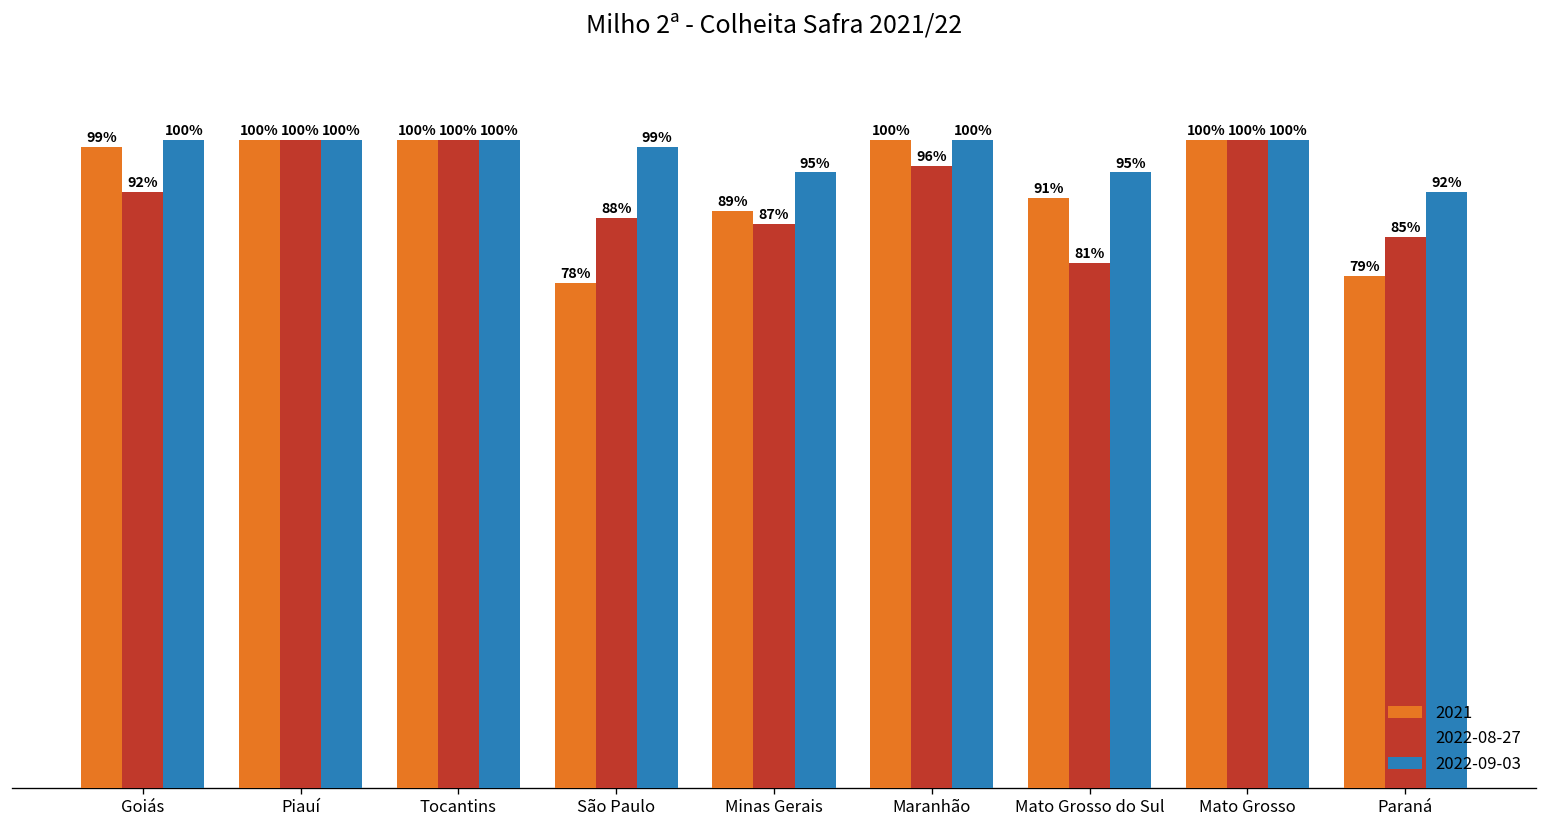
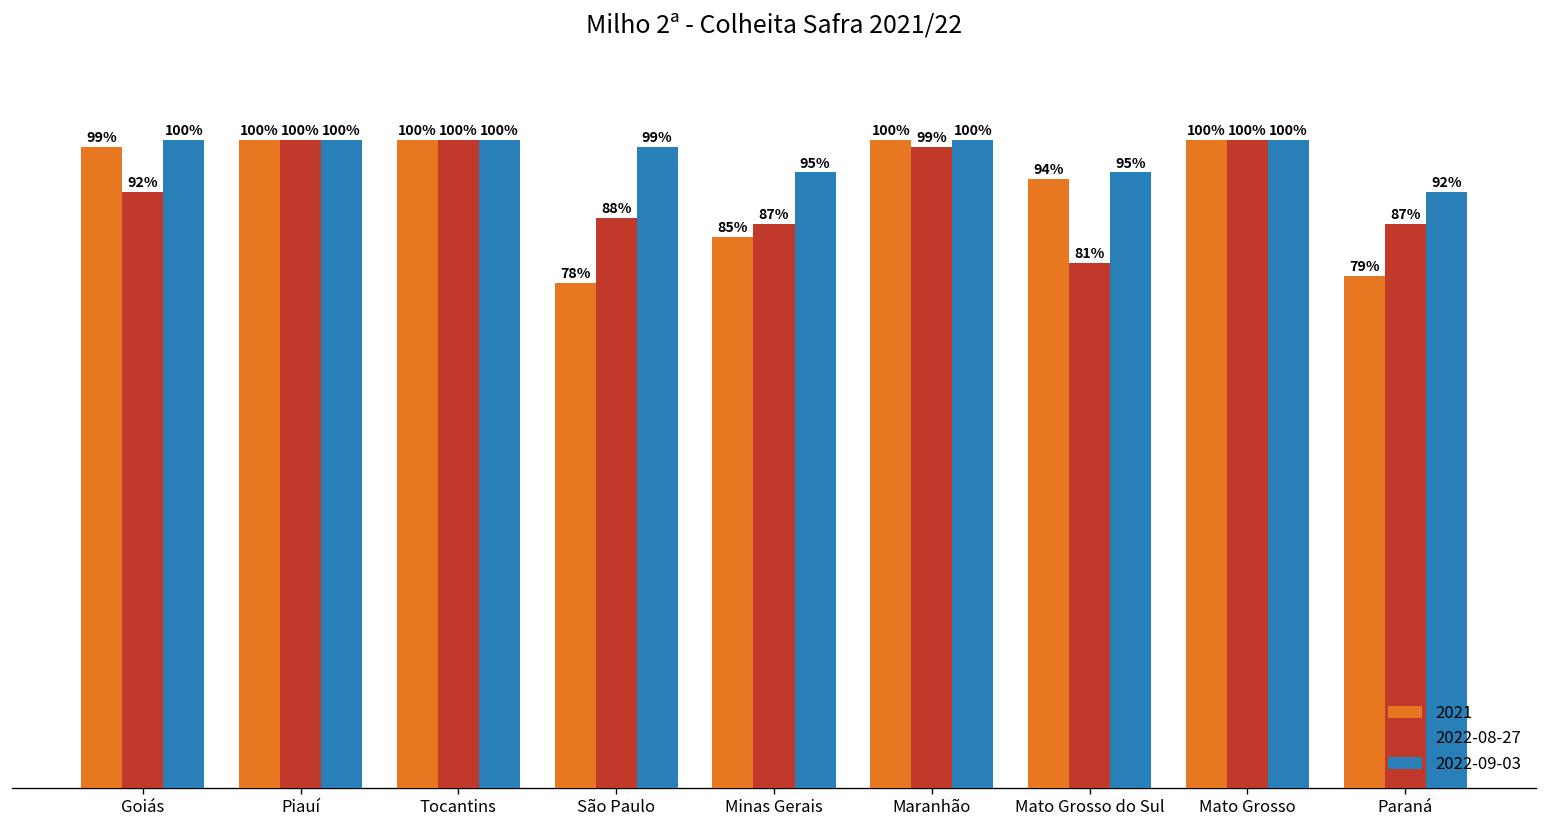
  {
    "2021": {
      "Goiás": "99%",
      "Piauí": "100%",
      "Tocantins": "100%",
      "São Paulo": "78%",
-     "Minas Gerais": "89%",
+     "Minas Gerais": "85%",
      "Maranhão": "100%",
-     "Mato Grosso do Sul": "91%",
+     "Mato Grosso do Sul": "94%",
      "Mato Grosso": "100%",
      "Paraná": "79%"
    },
    "2022-08-27": {
      "Goiás": "92%",
      "Piauí": "100%",
      "Tocantins": "100%",
      "São Paulo": "88%",
      "Minas Gerais": "87%",
-     "Maranhão": "96%",
+     "Maranhão": "99%",
      "Mato Grosso do Sul": "81%",
      "Mato Grosso": "100%",
-     "Paraná": "85%"
+     "Paraná": "87%"
    },
    "2022-09-03": {
      "Goiás": "100%",
      "Piauí": "100%",
      "Tocantins": "100%",
      "São Paulo": "99%",
      "Minas Gerais": "95%",
      "Maranhão": "100%",
      "Mato Grosso do Sul": "95%",
      "Mato Grosso": "100%",
      "Paraná": "92%"
    }
  }
